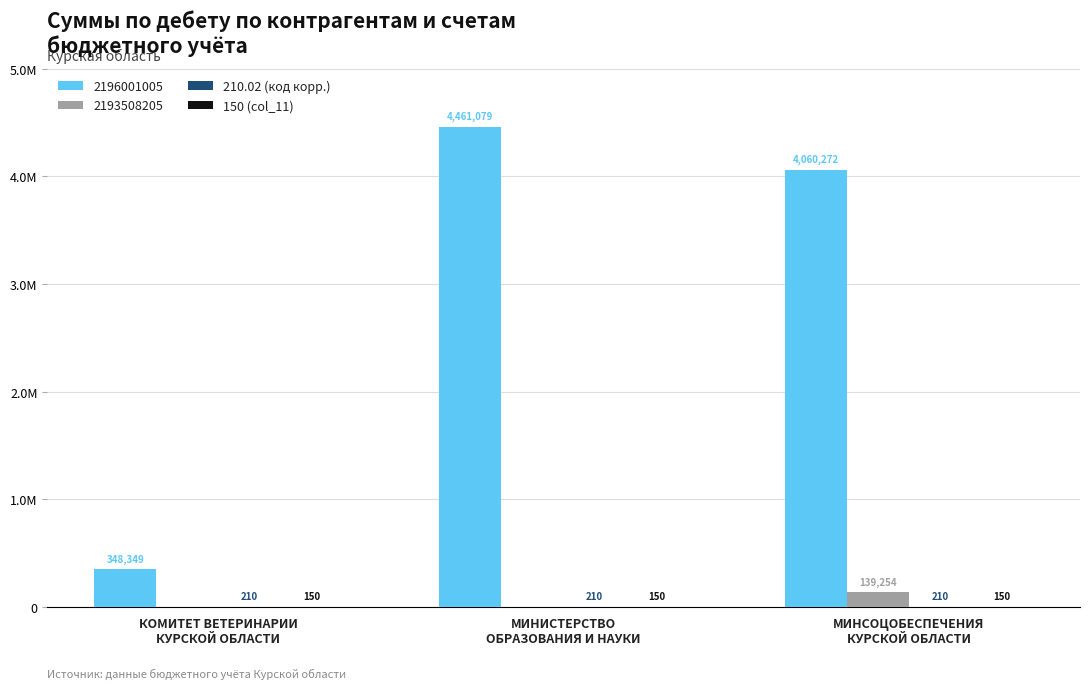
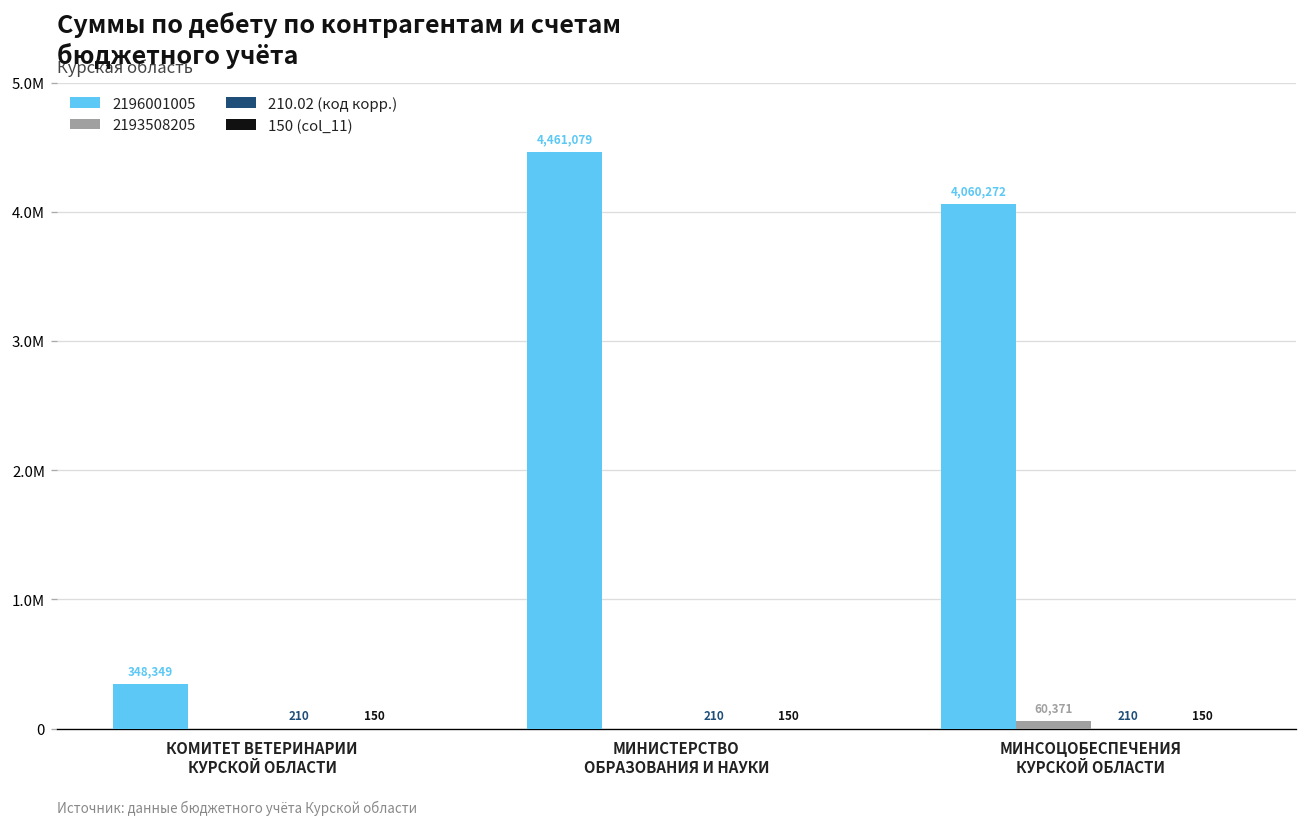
  {
    "2196001005": {
      "КОМИТЕТ ВЕТЕРИНАРИИ КУРСКОЙ ОБЛАСТИ": "348,349",
      "МИНИСТЕРСТВО ОБРАЗОВАНИЯ И НАУКИ": "4,461,079",
      "МИНСОЦОБЕСПЕЧЕНИЯ КУРСКОЙ ОБЛАСТИ": "4,060,272"
    },
    "2193508205": {
-     "МИНСОЦОБЕСПЕЧЕНИЯ КУРСКОЙ ОБЛАСТИ": "139,254"
+     "МИНСОЦОБЕСПЕЧЕНИЯ КУРСКОЙ ОБЛАСТИ": "60,371"
    },
    "210.02 (код корр.)": {
      "КОМИТЕТ ВЕТЕРИНАРИИ КУРСКОЙ ОБЛАСТИ": "210",
      "МИНИСТЕРСТВО ОБРАЗОВАНИЯ И НАУКИ": "210",
      "МИНСОЦОБЕСПЕЧЕНИЯ КУРСКОЙ ОБЛАСТИ": "210"
    },
    "150 (col_11)": {
      "КОМИТЕТ ВЕТЕРИНАРИИ КУРСКОЙ ОБЛАСТИ": "150",
      "МИНИСТЕРСТВО ОБРАЗОВАНИЯ И НАУКИ": "150",
      "МИНСОЦОБЕСПЕЧЕНИЯ КУРСКОЙ ОБЛАСТИ": "150"
    }
  }
